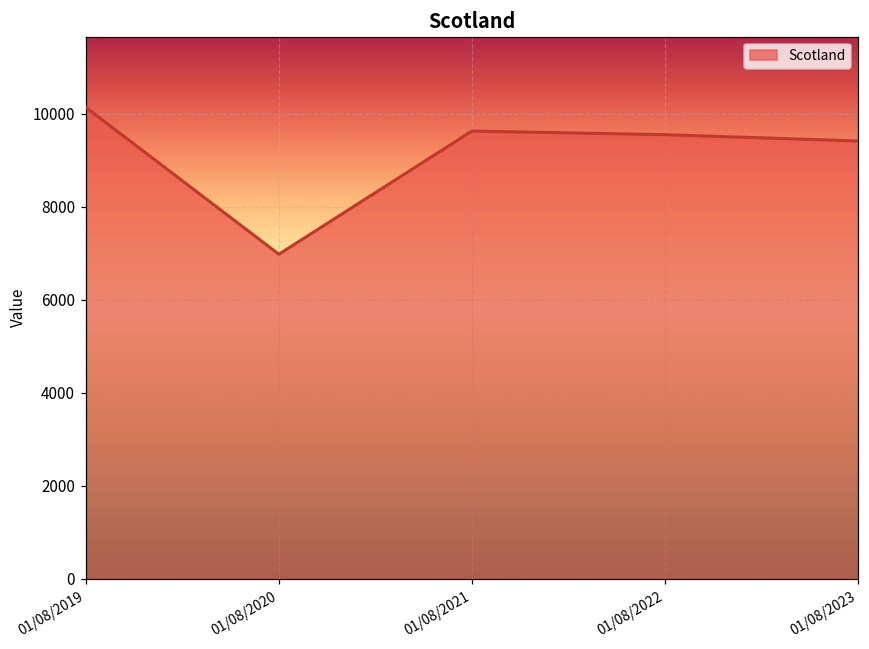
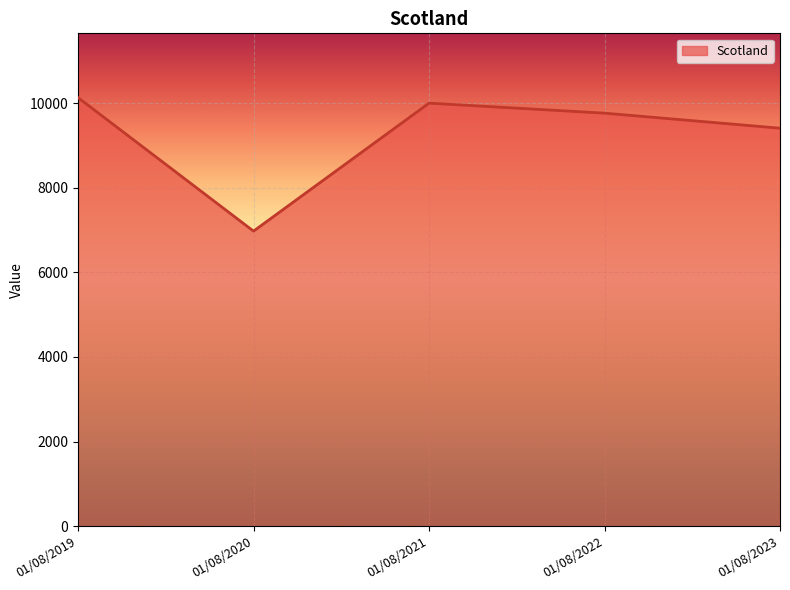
  {
    "01/08/2019": 10100,
    "01/08/2020": 7000,
-   "01/08/2021": 9600,
-   "01/08/2022": 9500,
+   "01/08/2021": 10000,
+   "01/08/2022": 9800,
    "01/08/2023": 9400
  }
